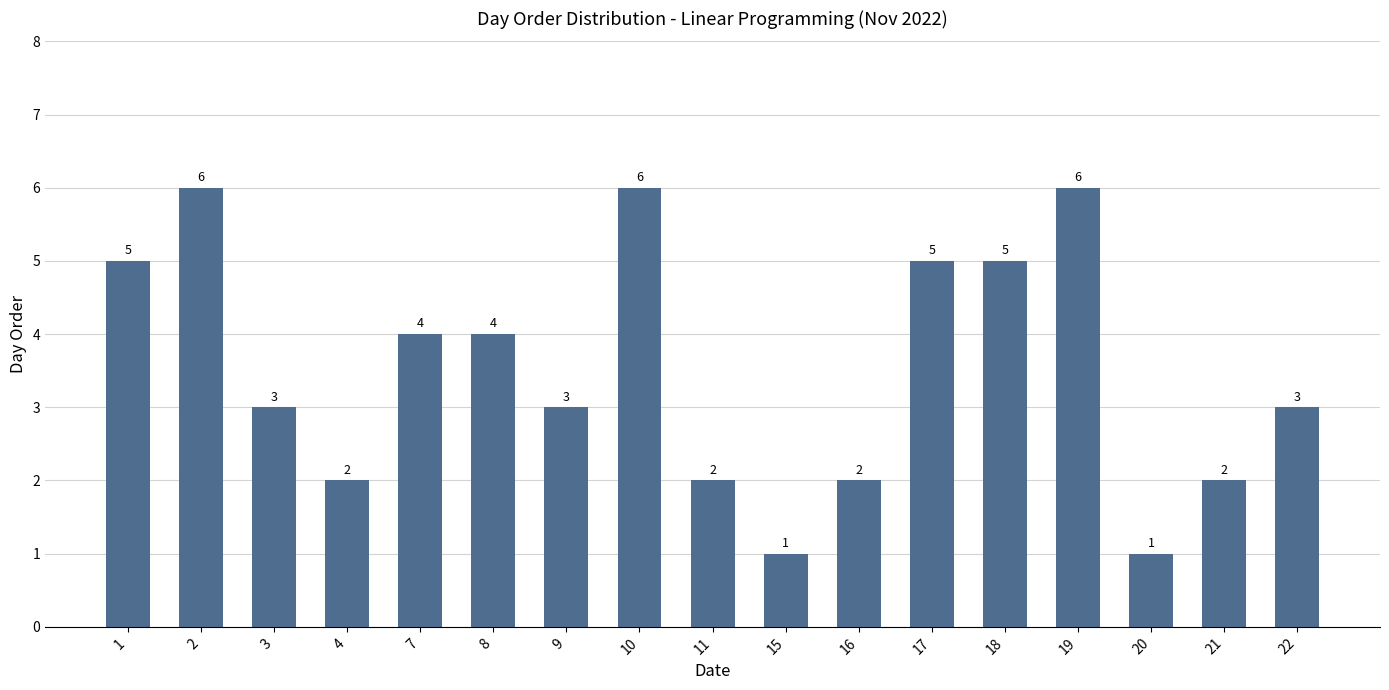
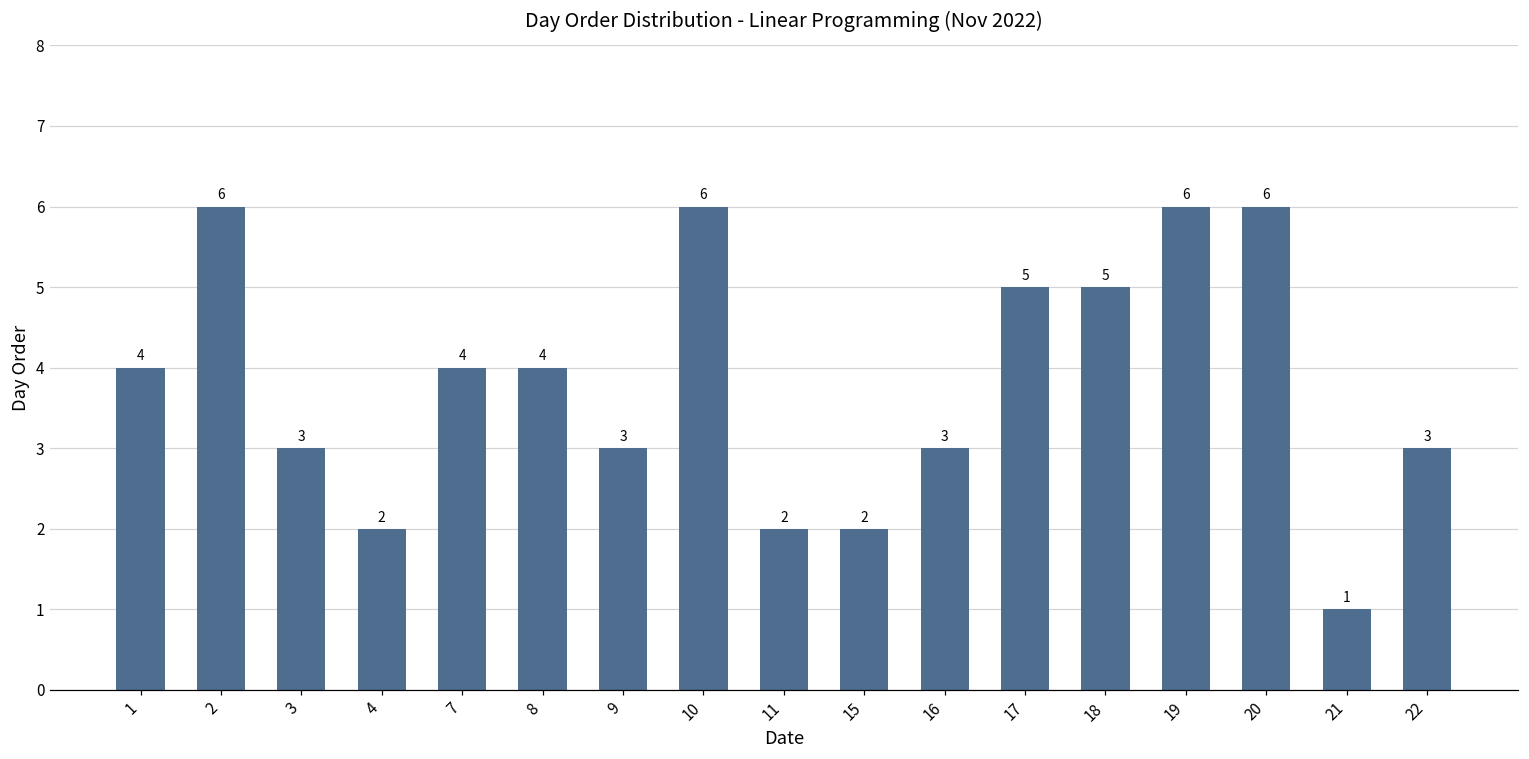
  {
-   "1": 5,
+   "1": 4,
    "2": 6,
    "3": 3,
    "4": 2,
    "7": 4,
    "8": 4,
    "9": 3,
    "10": 6,
    "11": 2,
-   "15": 1,
-   "16": 2,
+   "15": 2,
+   "16": 3,
    "17": 5,
    "18": 5,
    "19": 6,
-   "20": 1,
-   "21": 2,
+   "20": 6,
+   "21": 1,
    "22": 3
  }
